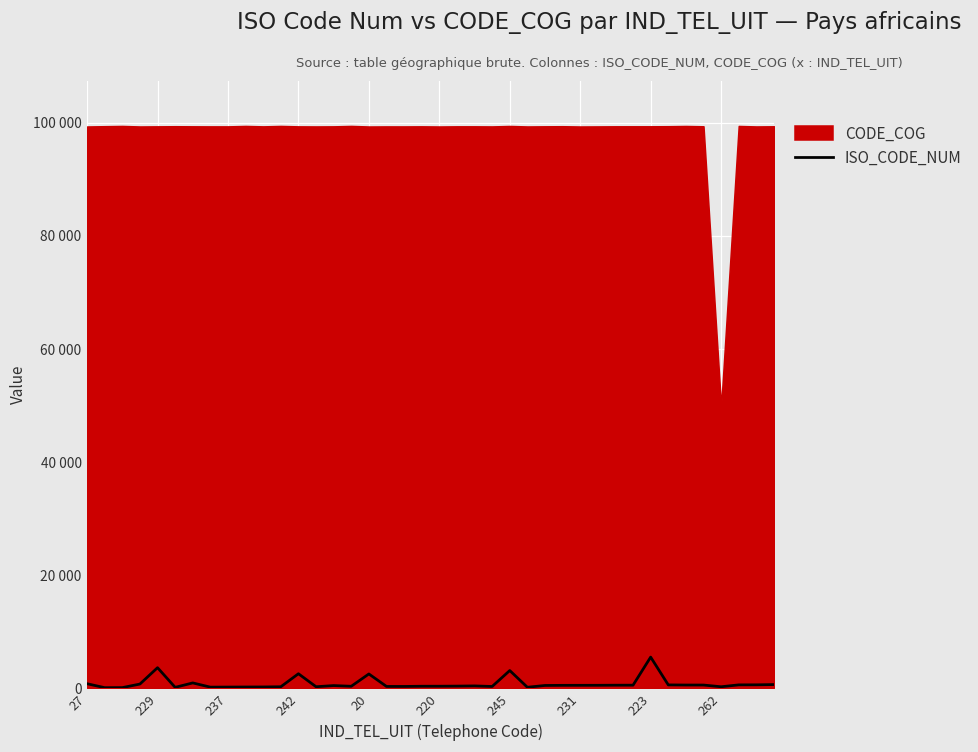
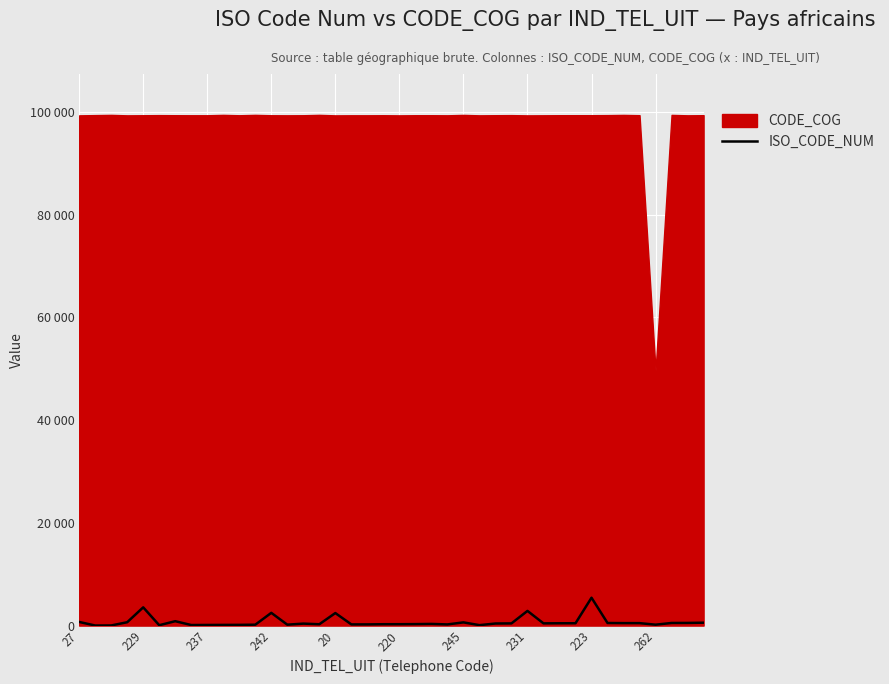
  {
    "ISO_CODE_NUM": {
      "229": 4000,
      "237": 0,
      "242": 2000,
      "20": 2000,
      "220": 0,
-     "245": 3000,
-     "231": 0,
+     "245": 1000,
+     "231": 3000,
      "223": 5000,
      "262": 0
    },
    "CODE_COG": {
      "229": 99000,
      "237": 99000,
      "242": 99000,
      "20": 99000,
      "220": 99000,
      "245": 99000,
      "231": 99000,
      "223": 99000,
      "262": 50000
    }
  }
